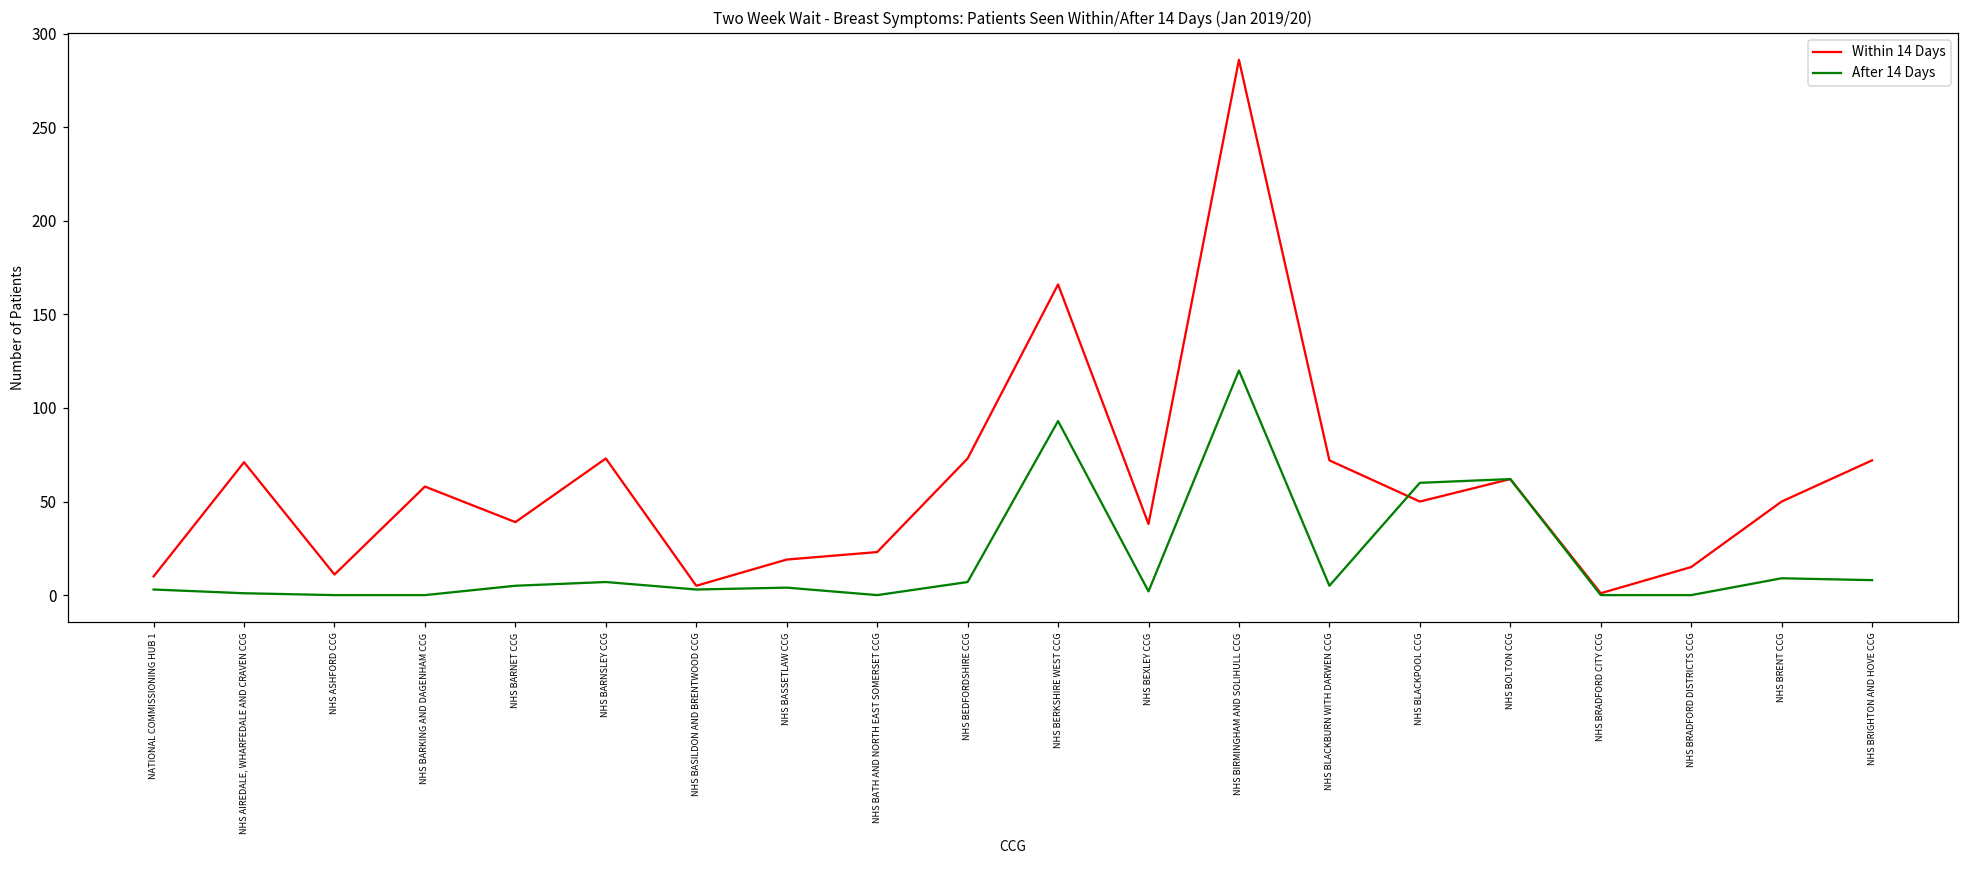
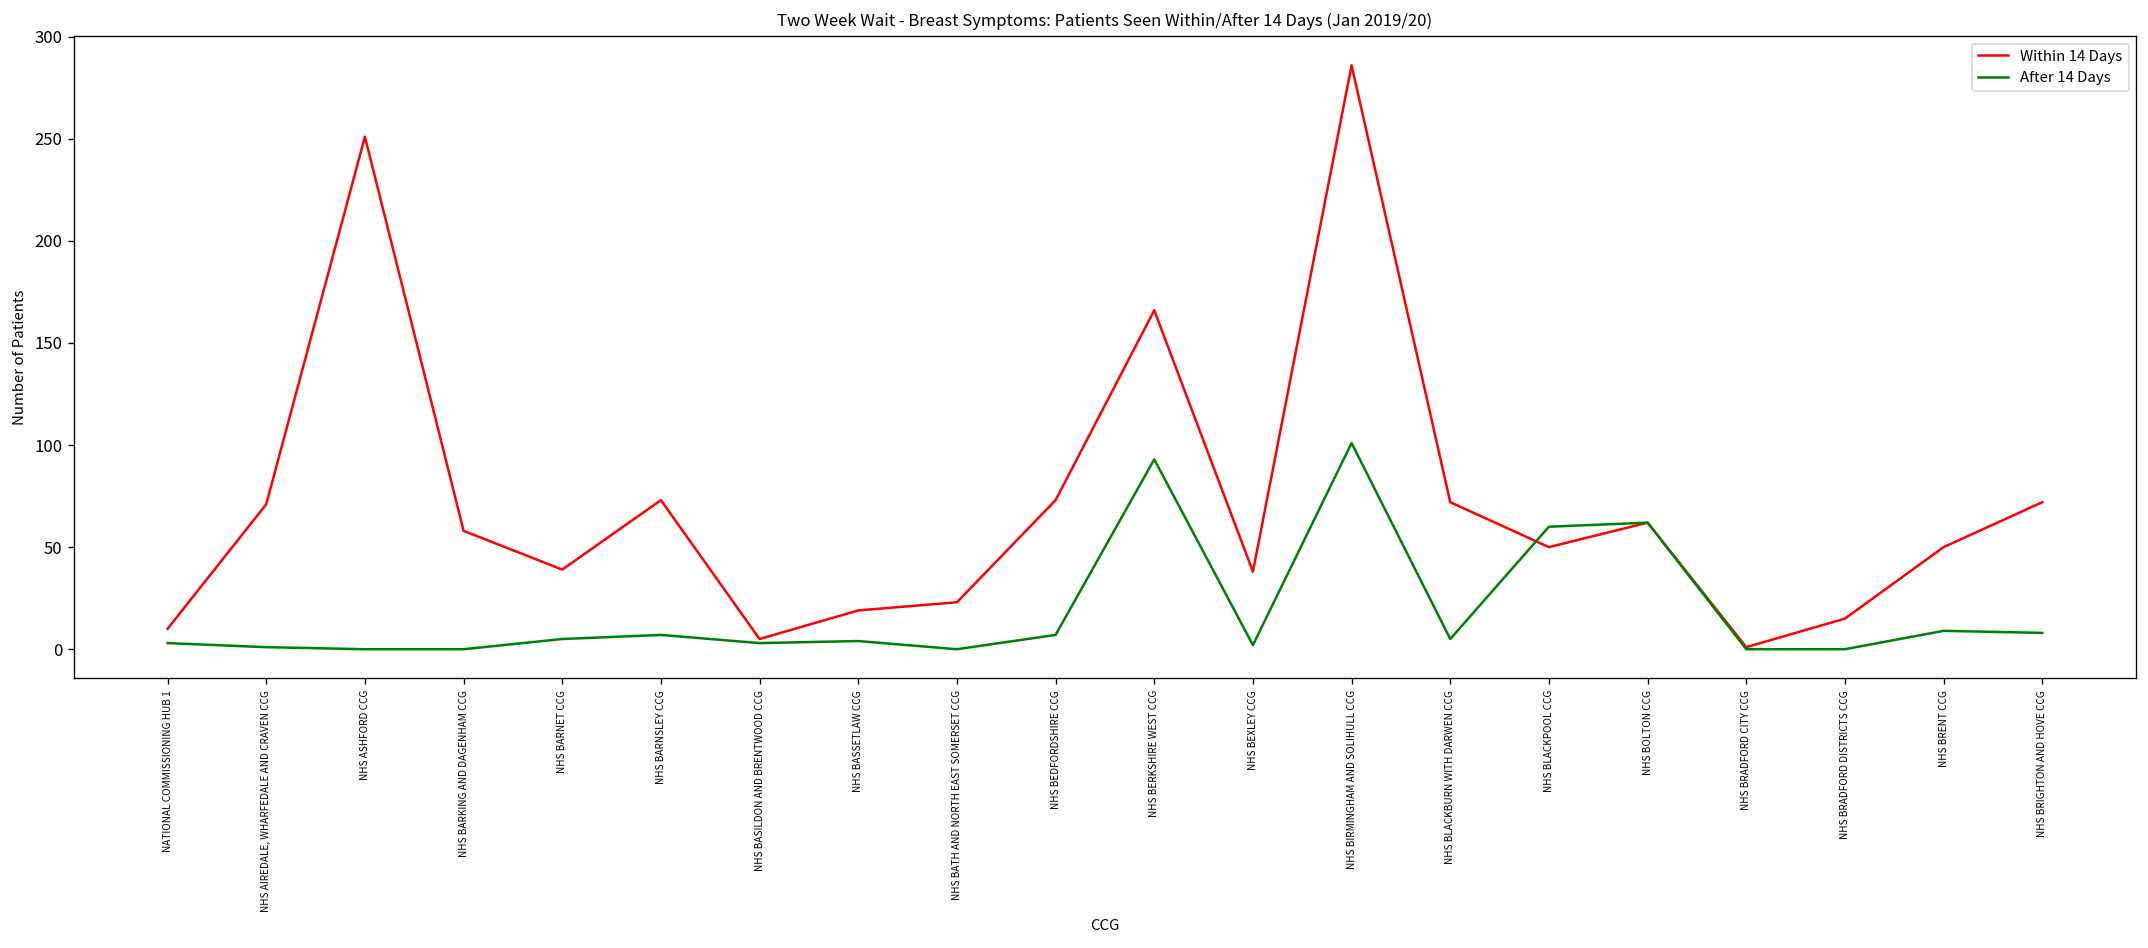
  {
    "Within 14 Days": {
      "NATIONAL COMMISSIONING HUB 1": 10,
      "NHS AIREDALE, WHARFEDALE AND CRAVEN CCG": 71,
-     "NHS ASHFORD CCG": 11,
+     "NHS ASHFORD CCG": 251,
      "NHS BARKING AND DAGENHAM CCG": 58,
      "NHS BARNET CCG": 39,
      "NHS BARNSLEY CCG": 73,
      "NHS BASILDON AND BRENTWOOD CCG": 5,
      "NHS BASSETLAW CCG": 19,
      "NHS BATH AND NORTH EAST SOMERSET CCG": 23,
      "NHS BEDFORDSHIRE CCG": 73,
      "NHS BERKSHIRE WEST CCG": 166,
      "NHS BEXLEY CCG": 38,
      "NHS BIRMINGHAM AND SOLIHULL CCG": 286,
      "NHS BLACKBURN WITH DARWEN CCG": 72,
      "NHS BLACKPOOL CCG": 50,
      "NHS BRADFORD DISTRICTS CCG": 15,
      "NHS BRENT CCG": 50,
      "NHS BRIGHTON AND HOVE CCG": 72
    },
    "After 14 Days": {
      "NATIONAL COMMISSIONING HUB 1": 3,
      "NHS AIREDALE, WHARFEDALE AND CRAVEN CCG": 1,
      "NHS ASHFORD CCG": 0,
      "NHS BARKING AND DAGENHAM CCG": 0,
      "NHS BARNET CCG": 5,
      "NHS BARNSLEY CCG": 7,
      "NHS BASILDON AND BRENTWOOD CCG": 3,
      "NHS BASSETLAW CCG": 4,
      "NHS BATH AND NORTH EAST SOMERSET CCG": 0,
      "NHS BEDFORDSHIRE CCG": 7,
      "NHS BERKSHIRE WEST CCG": 93,
      "NHS BEXLEY CCG": 2,
-     "NHS BIRMINGHAM AND SOLIHULL CCG": 120,
+     "NHS BIRMINGHAM AND SOLIHULL CCG": 101,
      "NHS BLACKBURN WITH DARWEN CCG": 5,
      "NHS BLACKPOOL CCG": 60,
      "NHS BRADFORD DISTRICTS CCG": 0,
      "NHS BRENT CCG": 9,
      "NHS BRIGHTON AND HOVE CCG": 8
    }
  }
